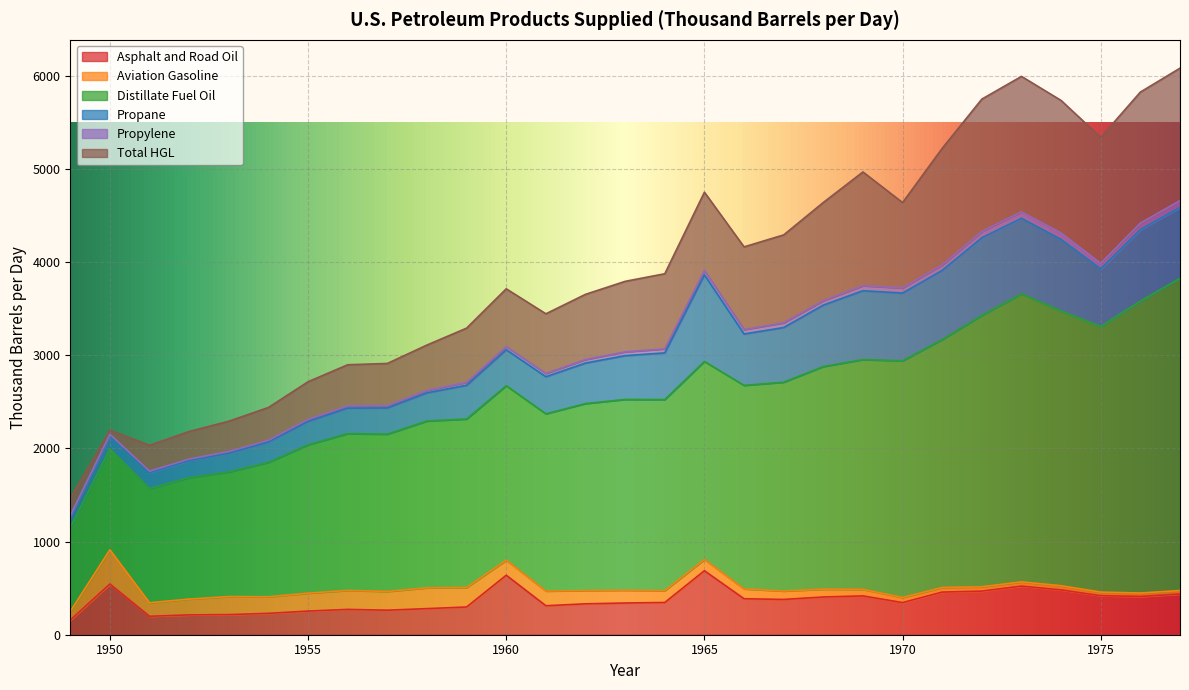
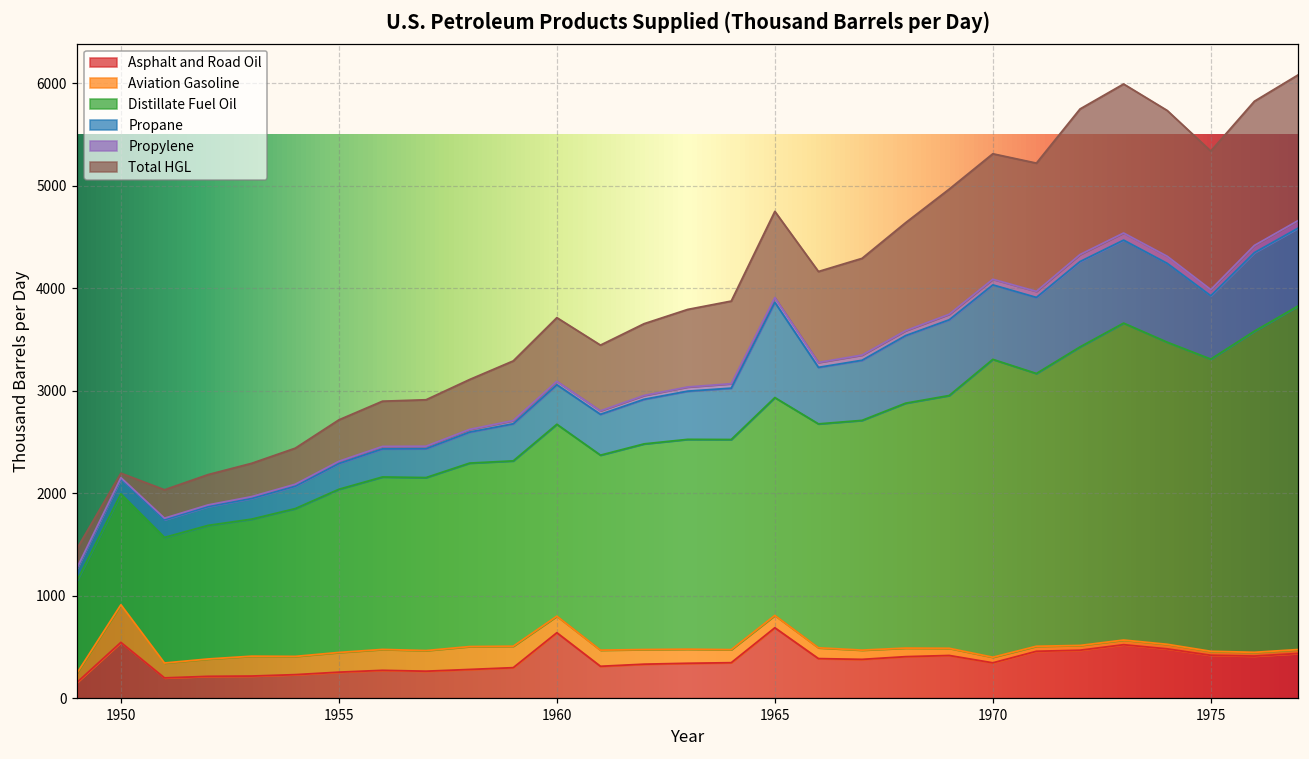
  {
    "Asphalt and Road Oil": {
      "1950": 500,
      "1955": 300,
      "1960": 600,
      "1965": 700,
      "1970": 300,
      "1975": 400
    },
    "Aviation Gasoline": {
      "1950": 400,
      "1955": 200,
      "1960": 200,
      "1965": 100,
      "1970": 100,
      "1975": 0
    },
    "Distillate Fuel Oil": {
      "1950": 1100,
      "1955": 1600,
      "1960": 1900,
      "1965": 2100,
-     "1970": 2500,
+     "1970": 2900,
      "1975": 2900
    },
    "Propane": {
      "1960": 400,
      "1965": 900,
      "1970": 700,
      "1975": 600
    },
    "Propylene": {
      "1960": 0,
      "1965": 0,
      "1970": 100,
      "1975": 100
    },
    "Total HGL": {
      "1950": 0,
      "1955": 400,
      "1960": 600,
      "1965": 800,
-     "1970": 900,
+     "1970": 1200,
      "1975": 1400
    }
  }
